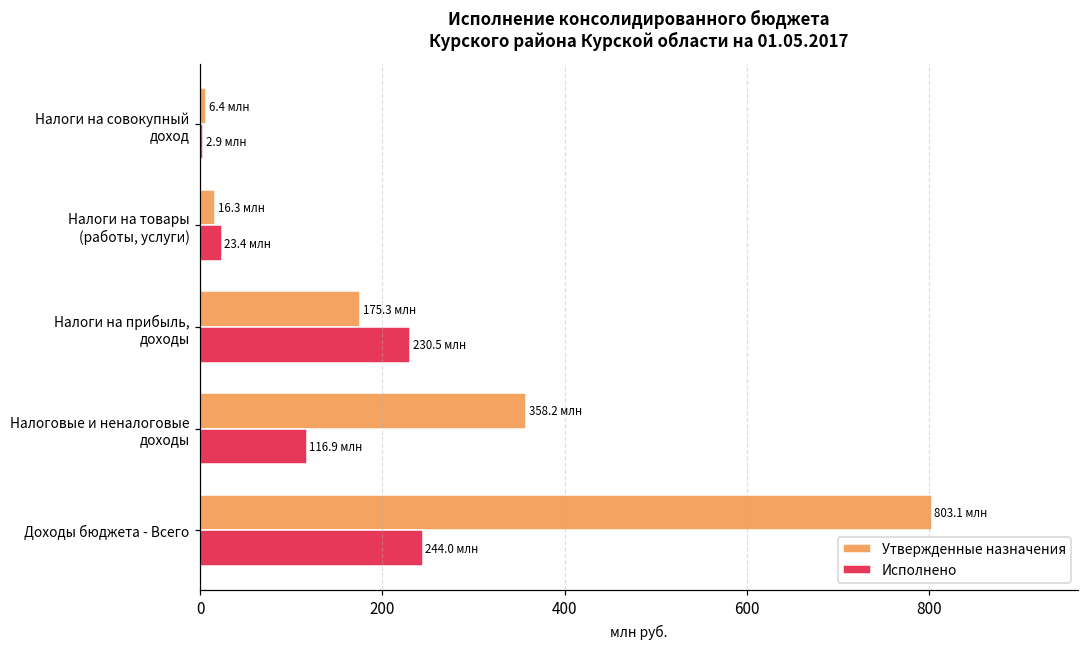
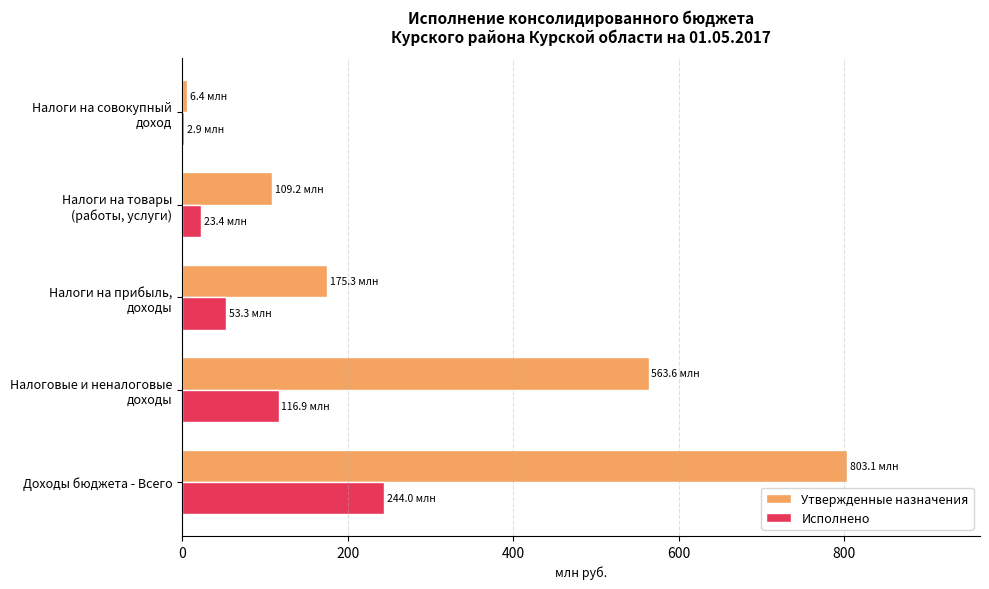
  {
    "Утвержденные назначения": {
      "Налоги на совокупный доход": 6.4,
-     "Налоги на товары (работы, услуги)": 16.3,
+     "Налоги на товары (работы, услуги)": 109.2,
      "Налоги на прибыль, доходы": 175.3,
-     "Налоговые и неналоговые доходы": 358.2,
+     "Налоговые и неналоговые доходы": 563.6,
      "Доходы бюджета - Всего": 803.1
    },
    "Исполнено": {
      "Налоги на совокупный доход": 2.9,
      "Налоги на товары (работы, услуги)": 23.4,
-     "Налоги на прибыль, доходы": 230.5,
+     "Налоги на прибыль, доходы": 53.3,
      "Налоговые и неналоговые доходы": 116.9,
      "Доходы бюджета - Всего": 244.0
    }
  }
